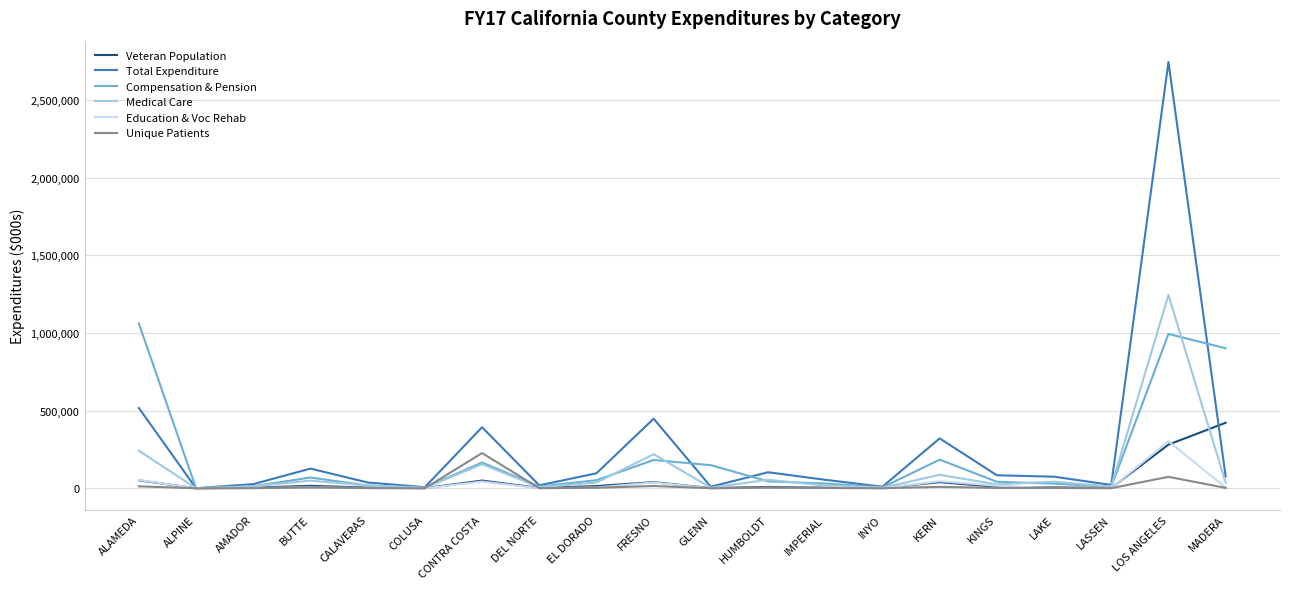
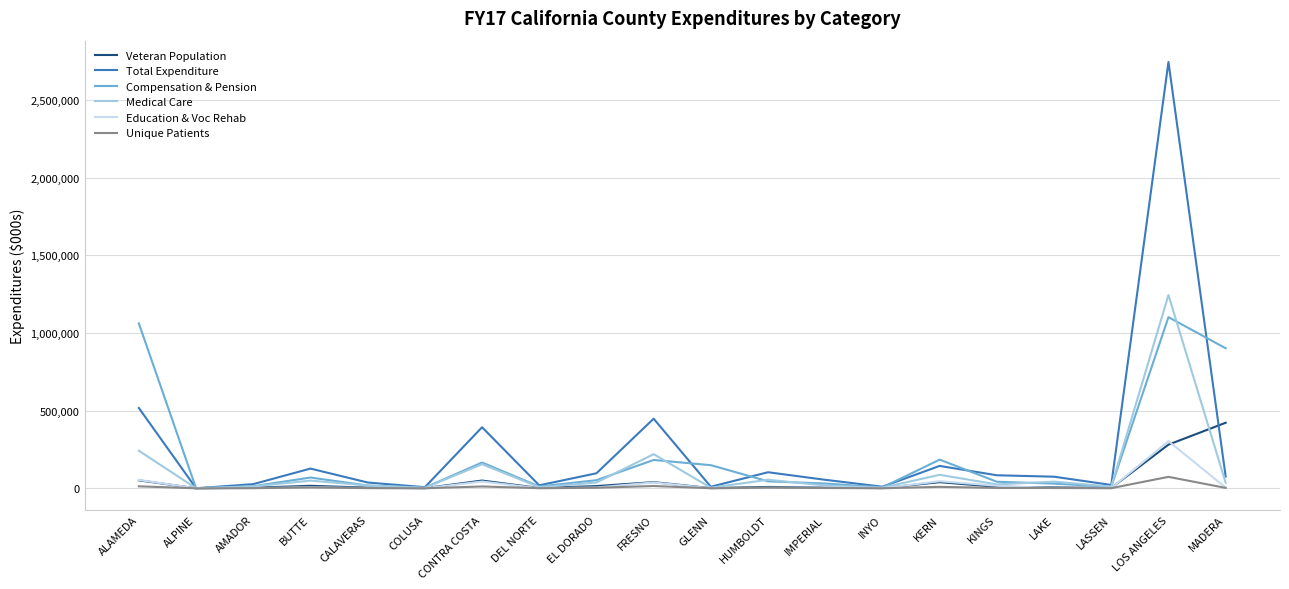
  {
    "Veteran Population": {
      "LOS ANGELES": "280,000",
      "MADERA": "420,000"
    },
    "Total Expenditure": {
      "ALAMEDA": "520,000",
      "BUTTE": "130,000",
      "CALAVERAS": "40,000",
      "CONTRA COSTA": "390,000",
      "EL DORADO": "100,000",
      "FRESNO": "450,000",
      "HUMBOLDT": "100,000",
      "IMPERIAL": "50,000",
-     "KERN": "320,000",
+     "KERN": "140,000",
      "KINGS": "80,000",
      "LAKE": "70,000",
      "LOS ANGELES": "2,740,000",
      "MADERA": "80,000"
    },
    "Compensation & Pension": {
      "ALAMEDA": "1,060,000",
      "BUTTE": "70,000",
      "FRESNO": "180,000",
      "GLENN": "150,000",
      "KERN": "180,000",
      "KINGS": "40,000",
-     "LOS ANGELES": "990,000",
+     "LOS ANGELES": "1,100,000",
      "MADERA": "900,000"
    },
    "Unique Patients": {
      "ALAMEDA": "10,000",
-     "CONTRA COSTA": "230,000",
+     "CONTRA COSTA": "10,000",
      "FRESNO": "10,000",
      "KERN": "10,000",
      "LOS ANGELES": "70,000"
    }
  }
